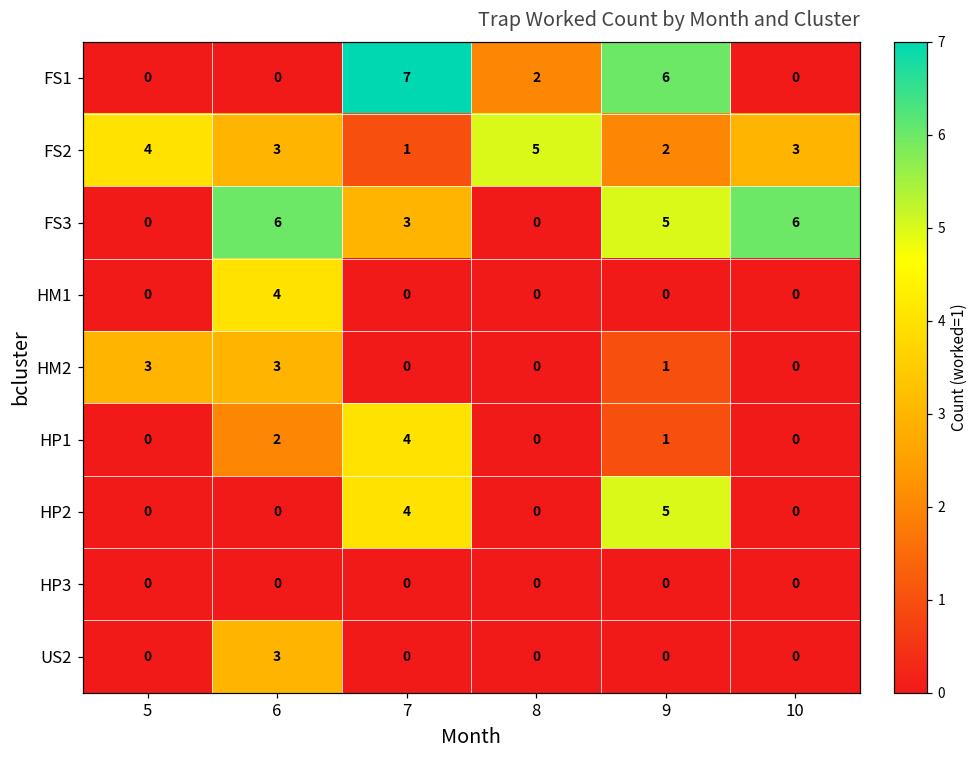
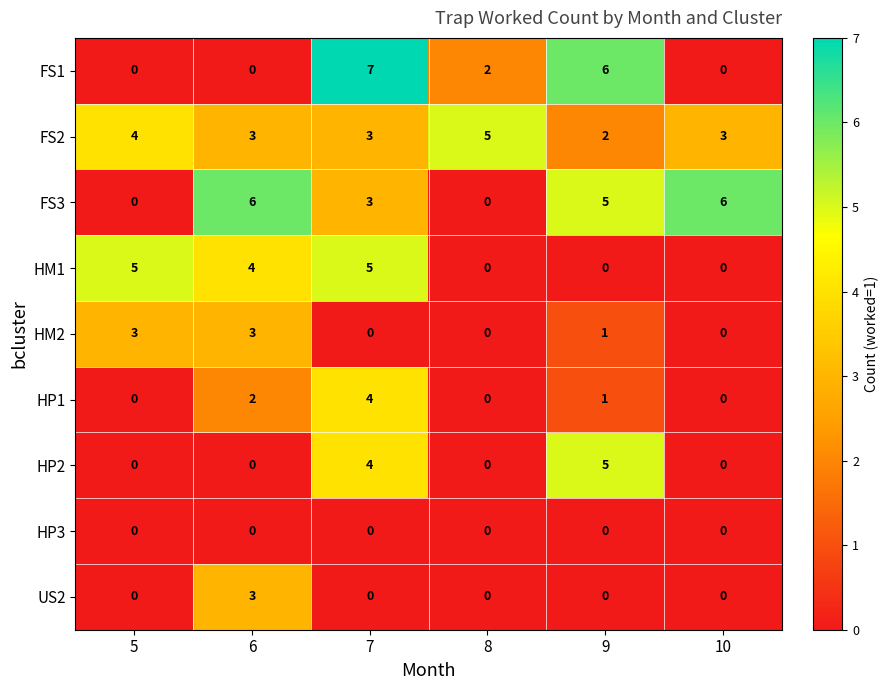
  {
    "FS1": {
      "5": 0,
      "6": 0,
      "7": 7,
      "8": 2,
      "9": 6,
      "10": 0
    },
    "FS2": {
      "5": 4,
      "6": 3,
-     "7": 1,
+     "7": 3,
      "8": 5,
      "9": 2,
      "10": 3
    },
    "FS3": {
      "5": 0,
      "6": 6,
      "7": 3,
      "8": 0,
      "9": 5,
      "10": 6
    },
    "HM1": {
-     "5": 0,
+     "5": 5,
      "6": 4,
-     "7": 0,
+     "7": 5,
      "8": 0,
      "9": 0,
      "10": 0
    },
    "HM2": {
      "5": 3,
      "6": 3,
      "7": 0,
      "8": 0,
      "9": 1,
      "10": 0
    },
    "HP1": {
      "5": 0,
      "6": 2,
      "7": 4,
      "8": 0,
      "9": 1,
      "10": 0
    },
    "HP2": {
      "5": 0,
      "6": 0,
      "7": 4,
      "8": 0,
      "9": 5,
      "10": 0
    },
    "HP3": {
      "5": 0,
      "6": 0,
      "7": 0,
      "8": 0,
      "9": 0,
      "10": 0
    },
    "US2": {
      "5": 0,
      "6": 3,
      "7": 0,
      "8": 0,
      "9": 0,
      "10": 0
    }
  }
